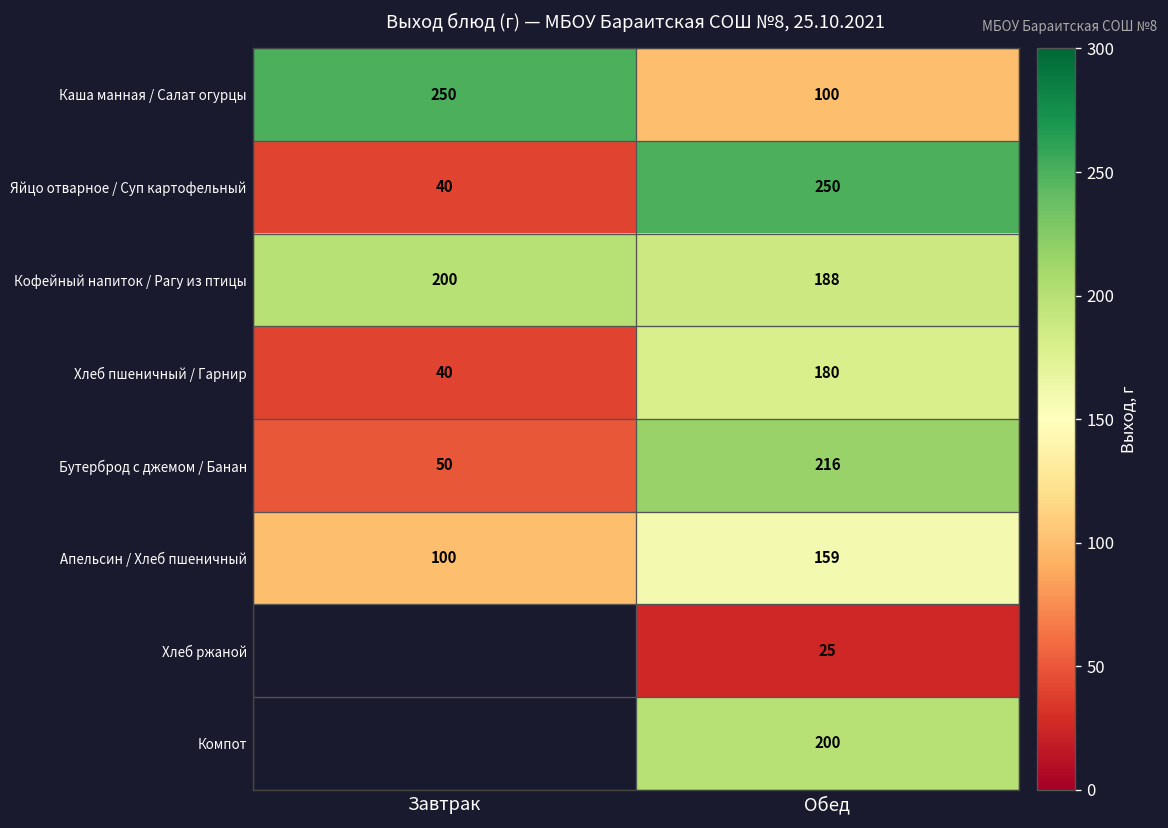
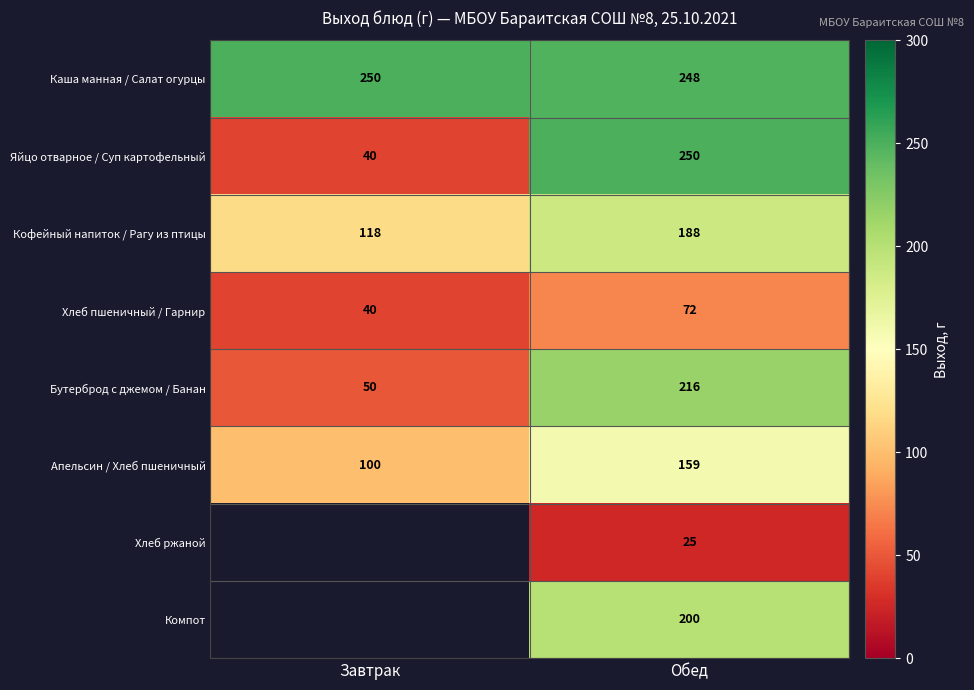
  {
    "Каша манная / Салат огурцы": {
      "Завтрак": 250,
-     "Обед": 100
+     "Обед": 248
    },
    "Яйцо отварное / Суп картофельный": {
      "Завтрак": 40,
      "Обед": 250
    },
    "Кофейный напиток / Рагу из птицы": {
-     "Завтрак": 200,
+     "Завтрак": 118,
      "Обед": 188
    },
    "Хлеб пшеничный / Гарнир": {
      "Завтрак": 40,
-     "Обед": 180
+     "Обед": 72
    },
    "Бутерброд с джемом / Банан": {
      "Завтрак": 50,
      "Обед": 216
    },
    "Апельсин / Хлеб пшеничный": {
      "Завтрак": 100,
      "Обед": 159
    },
    "Хлеб ржаной": {
      "Обед": 25
    },
    "Компот": {
      "Обед": 200
    }
  }
